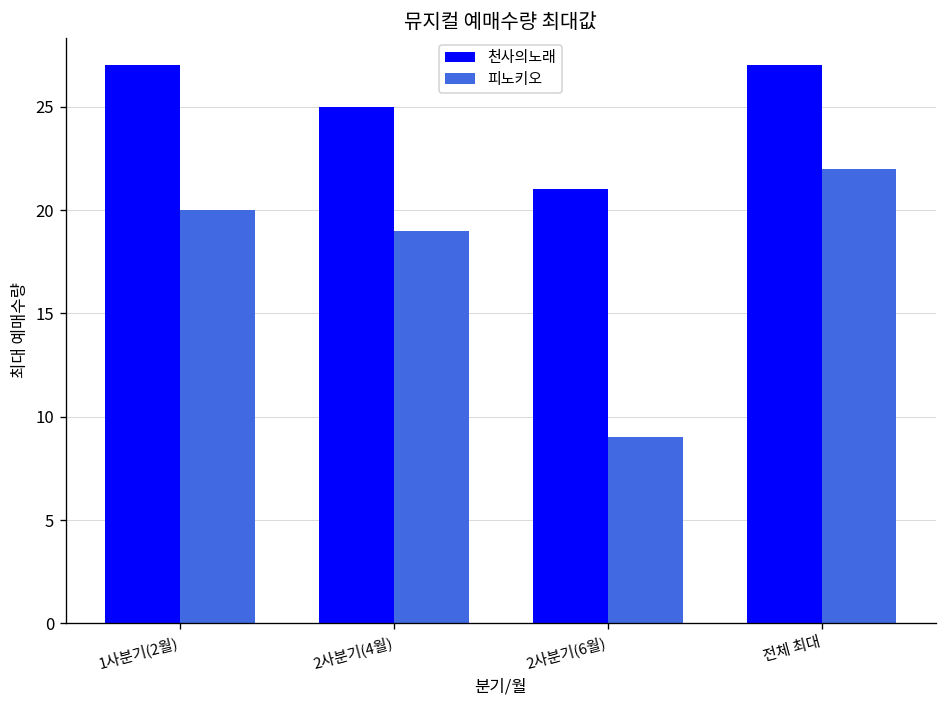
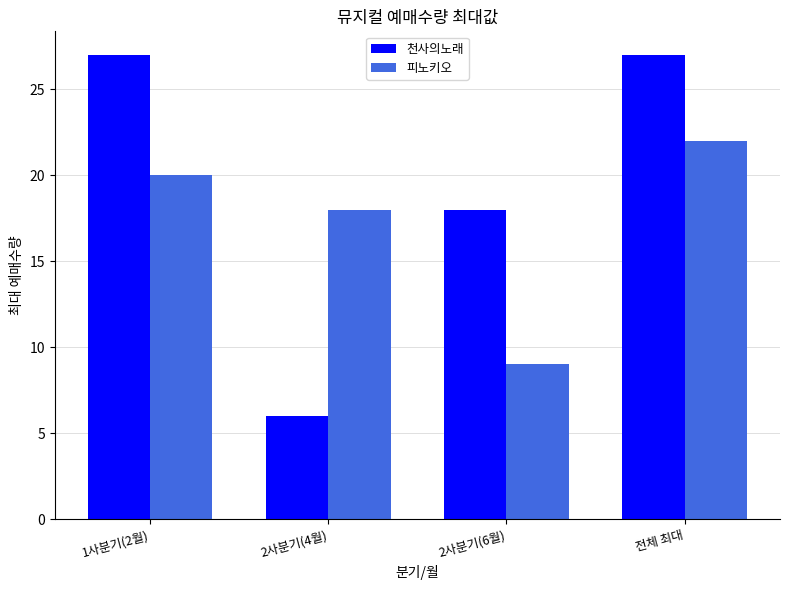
  {
    "천사의노래": {
      "1사분기(2월)": 27,
-     "2사분기(4월)": 25,
-     "2사분기(6월)": 21,
+     "2사분기(4월)": 6,
+     "2사분기(6월)": 18,
      "전체 최대": 27
    },
    "피노키오": {
      "1사분기(2월)": 20,
-     "2사분기(4월)": 19,
+     "2사분기(4월)": 18,
      "2사분기(6월)": 9,
      "전체 최대": 22
    }
  }
